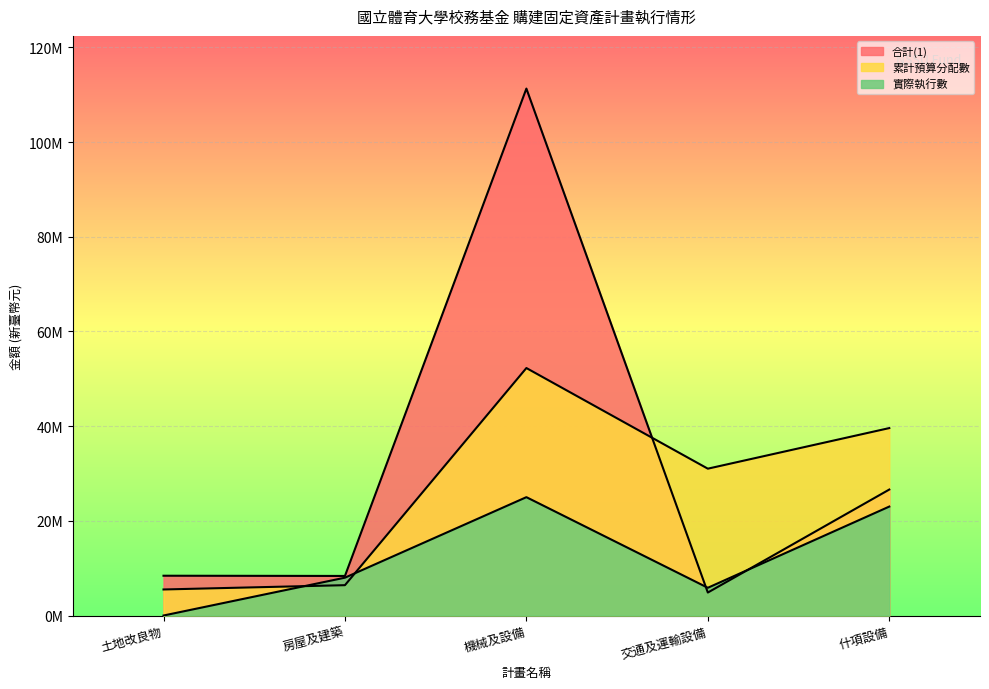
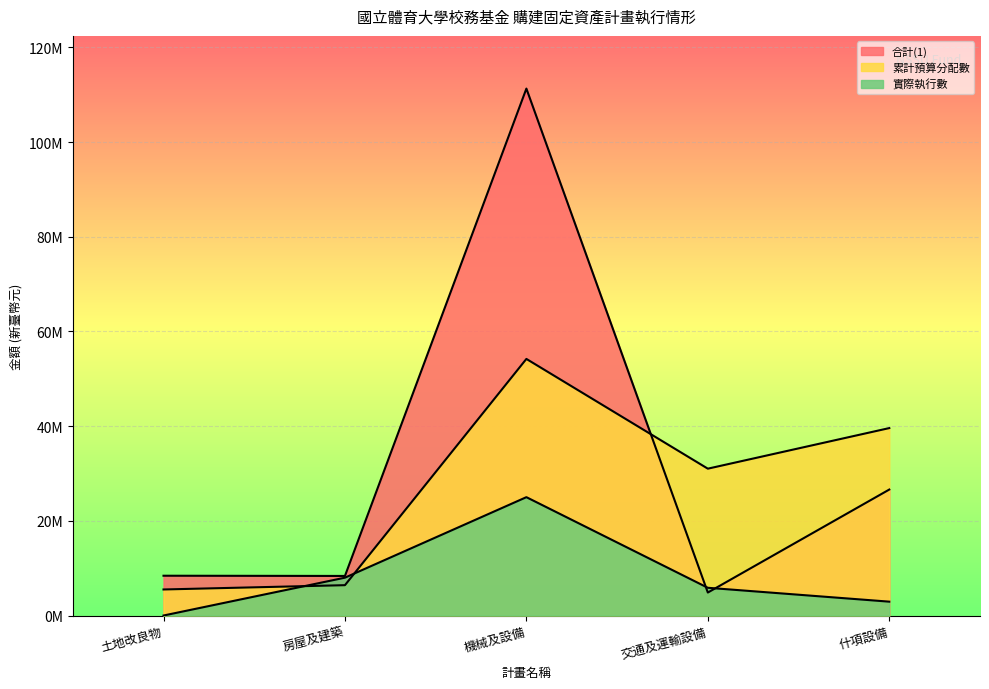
  {
    "合計(1)": {
      "土地改良物": 8000000,
      "機械及設備": 111000000,
      "交通及運輸設備": 5000000,
      "什項設備": 27000000
    },
    "累計預算分配數": {
      "土地改良物": 6000000,
      "房屋及建築": 6000000,
-     "機械及設備": 52000000,
+     "機械及設備": 54000000,
      "交通及運輸設備": 31000000,
      "什項設備": 40000000
    },
    "實際執行數": {
      "土地改良物": 0,
      "機械及設備": 25000000,
      "交通及運輸設備": 6000000,
-     "什項設備": 23000000
+     "什項設備": 3000000
    }
  }
